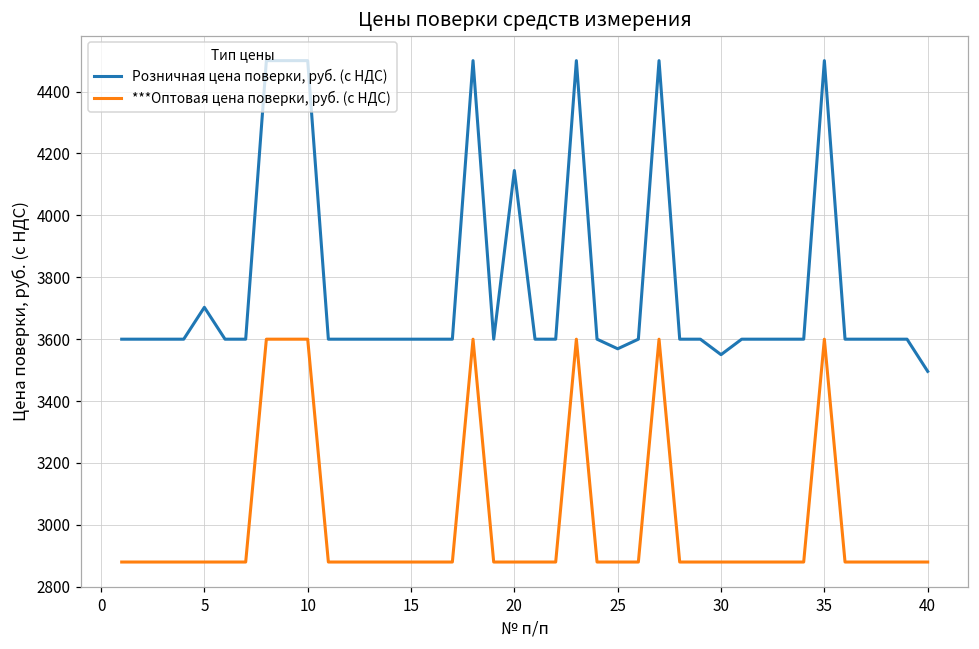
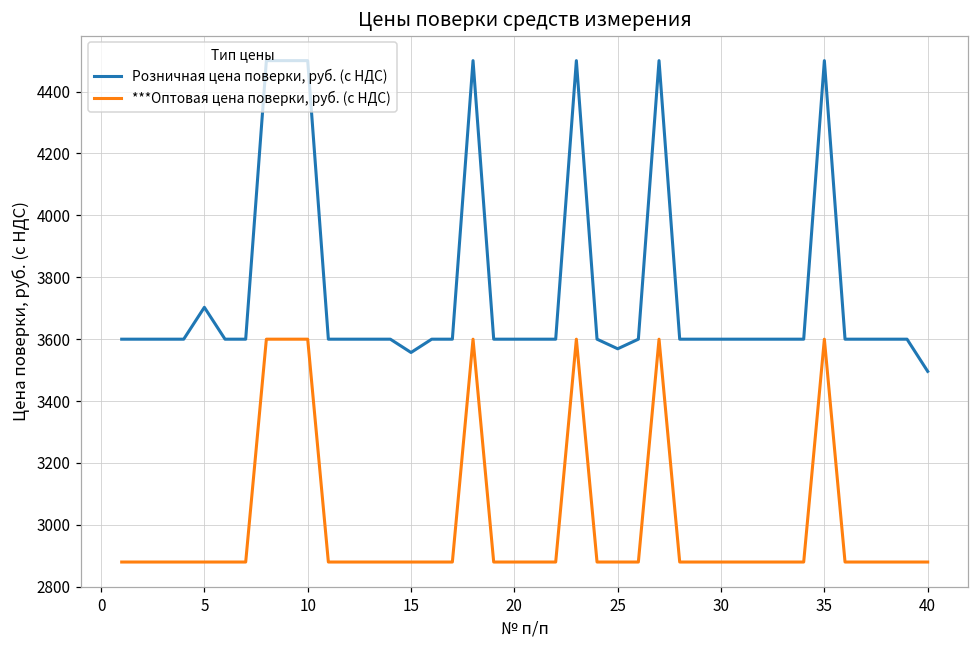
  {
    "Розничная цена поверки, руб. (с НДС)": {
      "5": 3700,
-     "15": 3600,
-     "20": 4150,
+     "15": 3560,
+     "20": 3600,
      "25": 3570,
-     "30": 3550,
+     "30": 3600,
      "35": 4500,
      "40": 3500
    },
    "***Оптовая цена поверки, руб. (с НДС)": {
      "5": 2880,
      "10": 3600,
      "15": 2880,
      "20": 2880,
      "25": 2880,
      "30": 2880,
      "35": 3600,
      "40": 2880
    }
  }
